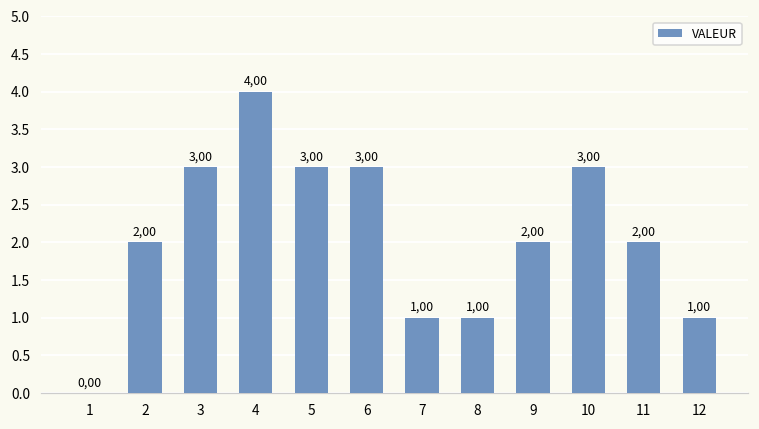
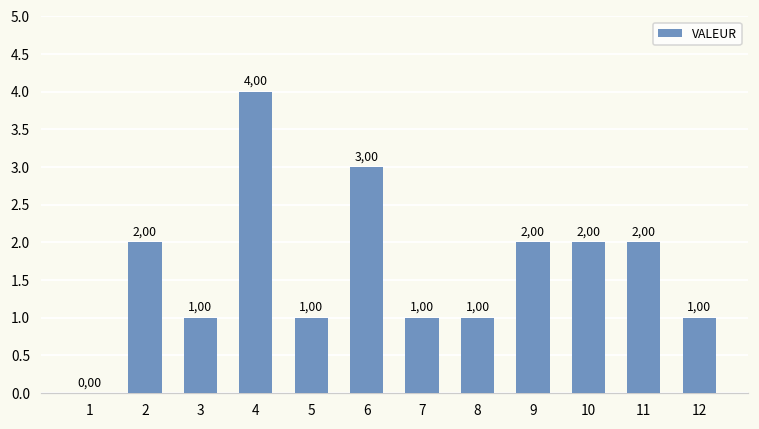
  {
    "1": "0,00",
-   "3": "3,00",
-   "5": "3,00",
-   "10": "3,00"
+   "3": "1,00",
+   "5": "1,00",
+   "10": "2,00"
  }
